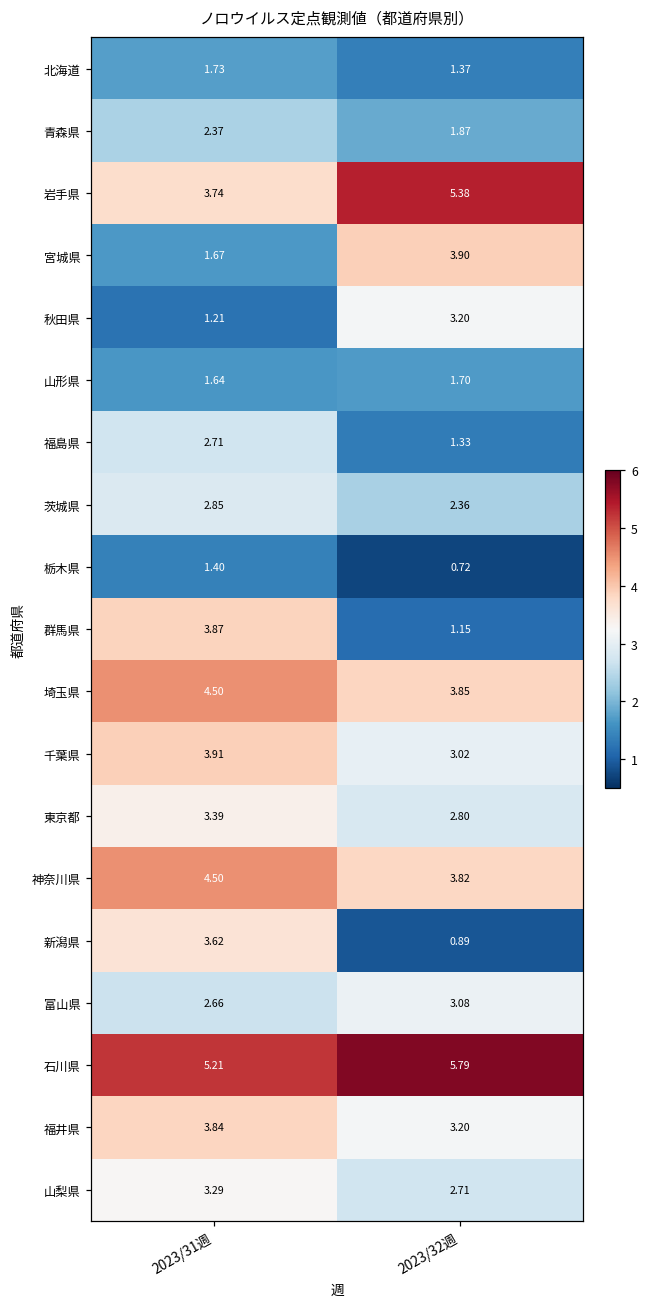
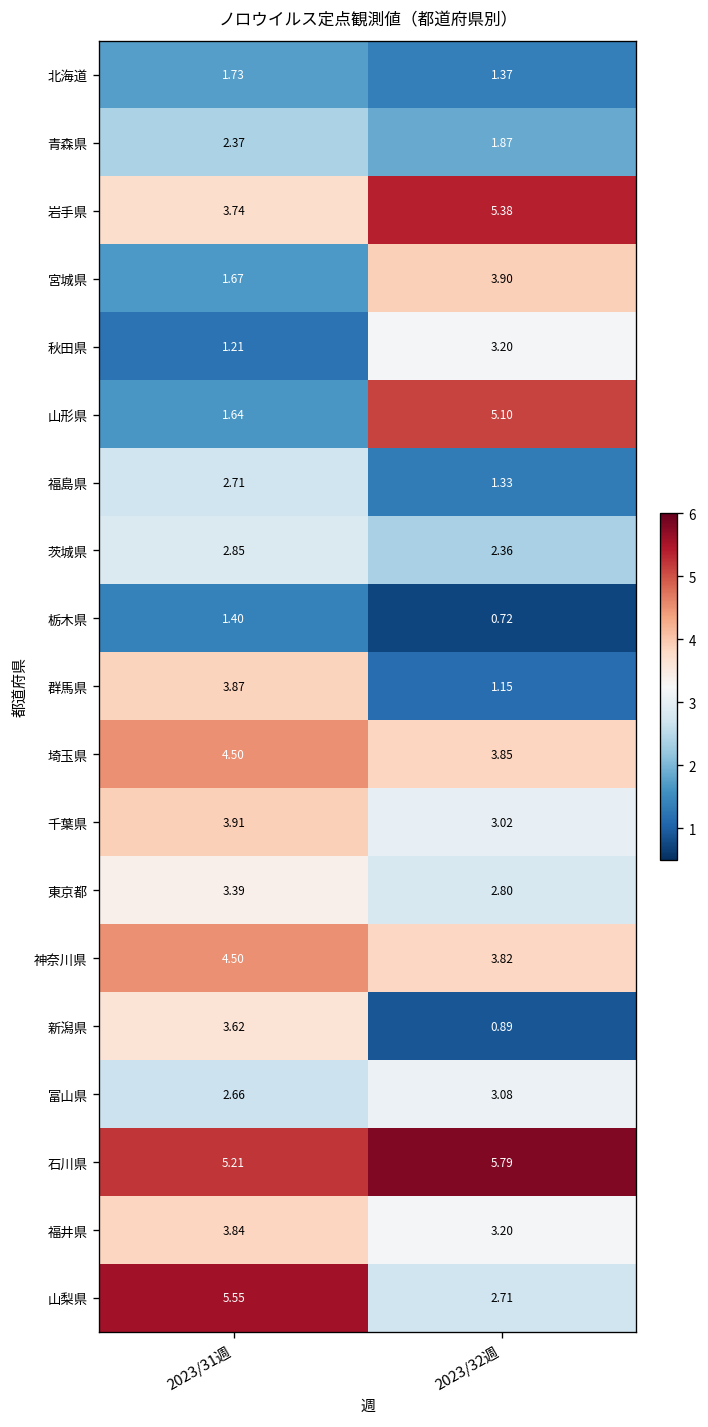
  {
    "北海道": {
      "2023/31週": 1.73,
      "2023/32週": 1.37
    },
    "青森県": {
      "2023/31週": 2.37,
      "2023/32週": 1.87
    },
    "岩手県": {
      "2023/31週": 3.74,
      "2023/32週": 5.38
    },
    "宮城県": {
      "2023/31週": 1.67,
      "2023/32週": 3.90
    },
    "秋田県": {
      "2023/31週": 1.21,
      "2023/32週": 3.20
    },
    "山形県": {
      "2023/31週": 1.64,
-     "2023/32週": 1.70
+     "2023/32週": 5.10
    },
    "福島県": {
      "2023/31週": 2.71,
      "2023/32週": 1.33
    },
    "茨城県": {
      "2023/31週": 2.85,
      "2023/32週": 2.36
    },
    "栃木県": {
      "2023/31週": 1.40,
      "2023/32週": 0.72
    },
    "群馬県": {
      "2023/31週": 3.87,
      "2023/32週": 1.15
    },
    "埼玉県": {
      "2023/31週": 4.50,
      "2023/32週": 3.85
    },
    "千葉県": {
      "2023/31週": 3.91,
      "2023/32週": 3.02
    },
    "東京都": {
      "2023/31週": 3.39,
      "2023/32週": 2.80
    },
    "神奈川県": {
      "2023/31週": 4.50,
      "2023/32週": 3.82
    },
    "新潟県": {
      "2023/31週": 3.62,
      "2023/32週": 0.89
    },
    "富山県": {
      "2023/31週": 2.66,
      "2023/32週": 3.08
    },
    "石川県": {
      "2023/31週": 5.21,
      "2023/32週": 5.79
    },
    "福井県": {
      "2023/31週": 3.84,
      "2023/32週": 3.20
    },
    "山梨県": {
-     "2023/31週": 3.29,
+     "2023/31週": 5.55,
      "2023/32週": 2.71
    }
  }
